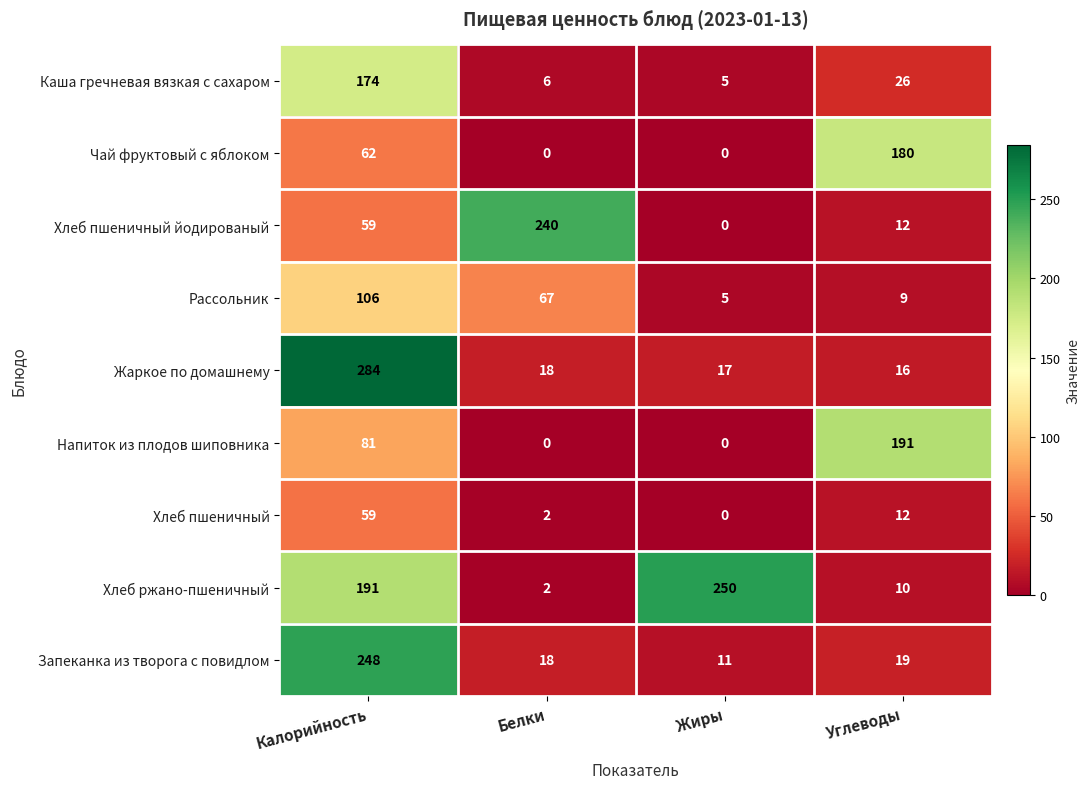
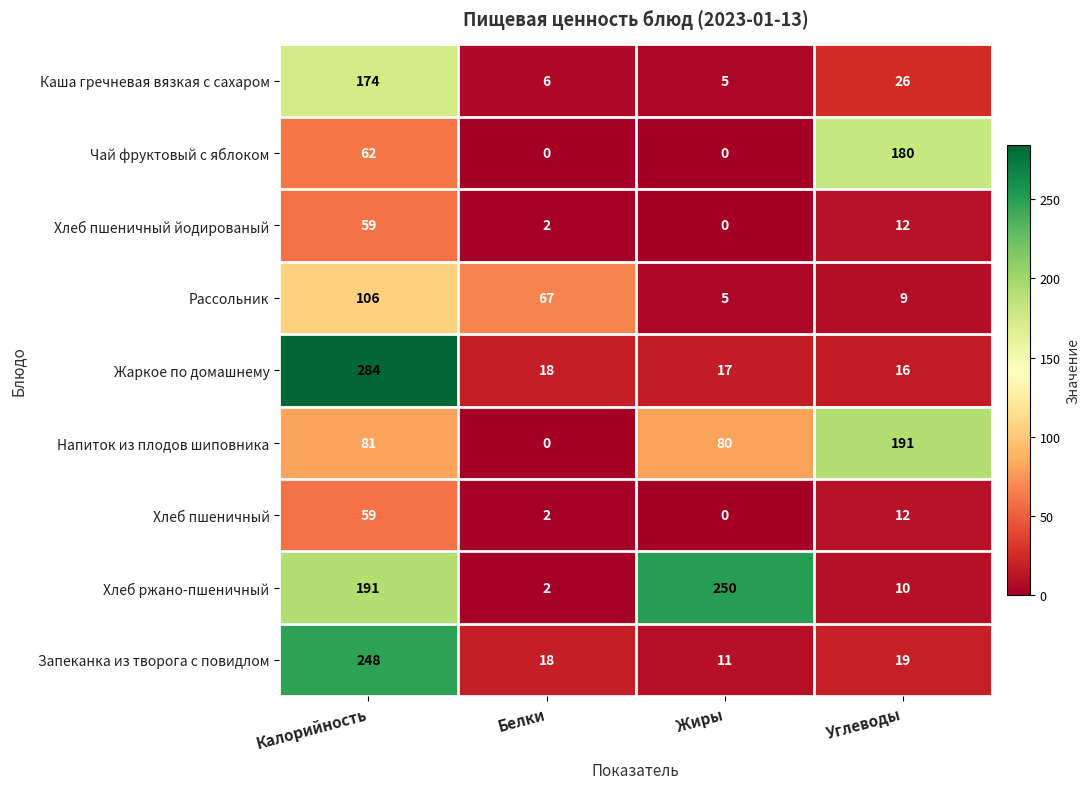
  {
    "Каша гречневая вязкая с сахаром": {
      "Калорийность": 174,
      "Белки": 6,
      "Жиры": 5,
      "Углеводы": 26
    },
    "Чай фруктовый с яблоком": {
      "Калорийность": 62,
      "Белки": 0,
      "Жиры": 0,
      "Углеводы": 180
    },
    "Хлеб пшеничный йодированый": {
      "Калорийность": 59,
-     "Белки": 240,
+     "Белки": 2,
      "Жиры": 0,
      "Углеводы": 12
    },
    "Рассольник": {
      "Калорийность": 106,
      "Белки": 67,
      "Жиры": 5,
      "Углеводы": 9
    },
    "Жаркое по домашнему": {
      "Калорийность": 284,
      "Белки": 18,
      "Жиры": 17,
      "Углеводы": 16
    },
    "Напиток из плодов шиповника": {
      "Калорийность": 81,
      "Белки": 0,
-     "Жиры": 0,
+     "Жиры": 80,
      "Углеводы": 191
    },
    "Хлеб пшеничный": {
      "Калорийность": 59,
      "Белки": 2,
      "Жиры": 0,
      "Углеводы": 12
    },
    "Хлеб ржано-пшеничный": {
      "Калорийность": 191,
      "Белки": 2,
      "Жиры": 250,
      "Углеводы": 10
    },
    "Запеканка из творога с повидлом": {
      "Калорийность": 248,
      "Белки": 18,
      "Жиры": 11,
      "Углеводы": 19
    }
  }
